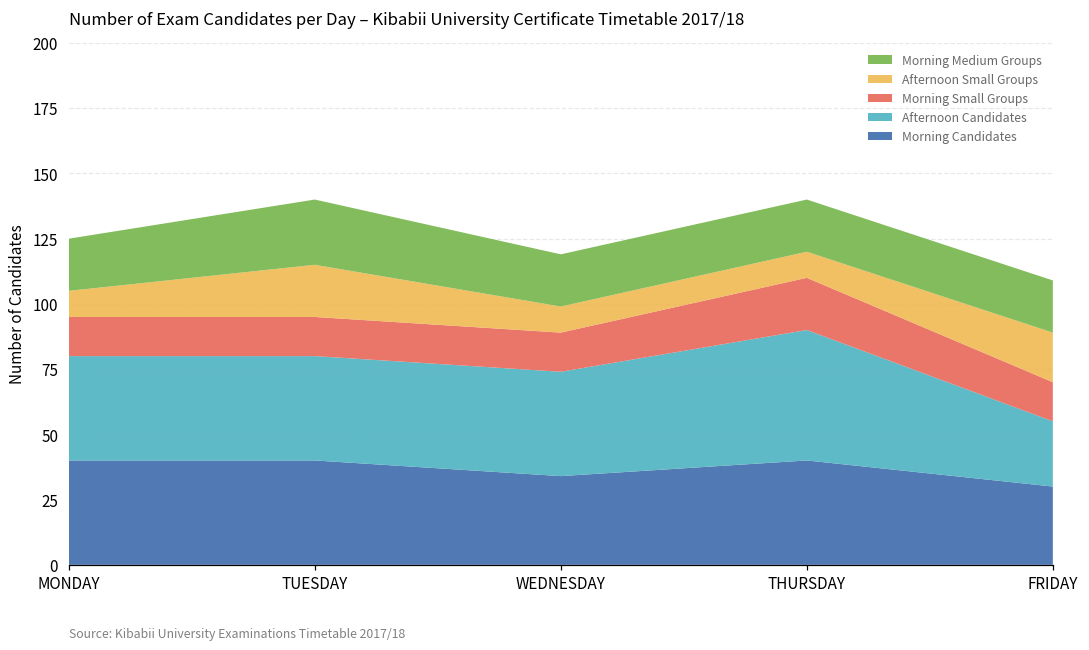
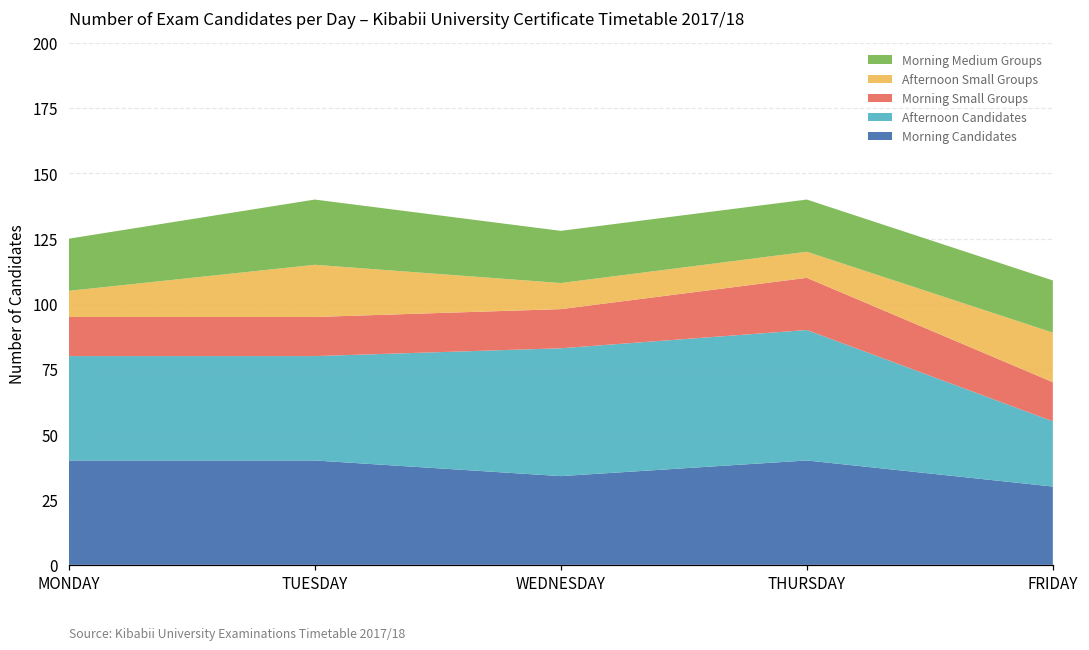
  {
    "Morning Candidates": {
      "MONDAY": 40,
      "TUESDAY": 40,
      "WEDNESDAY": 34,
      "THURSDAY": 40,
      "FRIDAY": 30
    },
    "Afternoon Candidates": {
      "MONDAY": 40,
      "TUESDAY": 40,
-     "WEDNESDAY": 40,
+     "WEDNESDAY": 49,
      "THURSDAY": 50,
      "FRIDAY": 25
    },
    "Morning Small Groups": {
      "MONDAY": 15,
      "TUESDAY": 15,
      "WEDNESDAY": 15,
      "THURSDAY": 20,
      "FRIDAY": 15
    },
    "Afternoon Small Groups": {
      "MONDAY": 10,
      "TUESDAY": 20,
      "WEDNESDAY": 10,
      "THURSDAY": 10,
      "FRIDAY": 19
    },
    "Morning Medium Groups": {
      "MONDAY": 20,
      "TUESDAY": 25,
      "WEDNESDAY": 20,
      "THURSDAY": 20,
      "FRIDAY": 20
    }
  }
